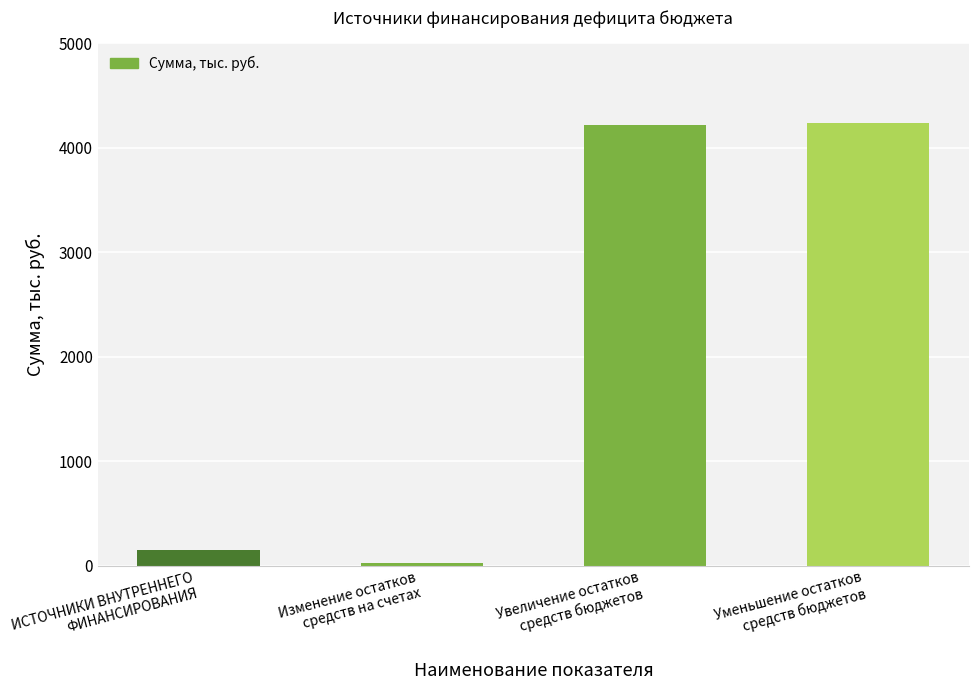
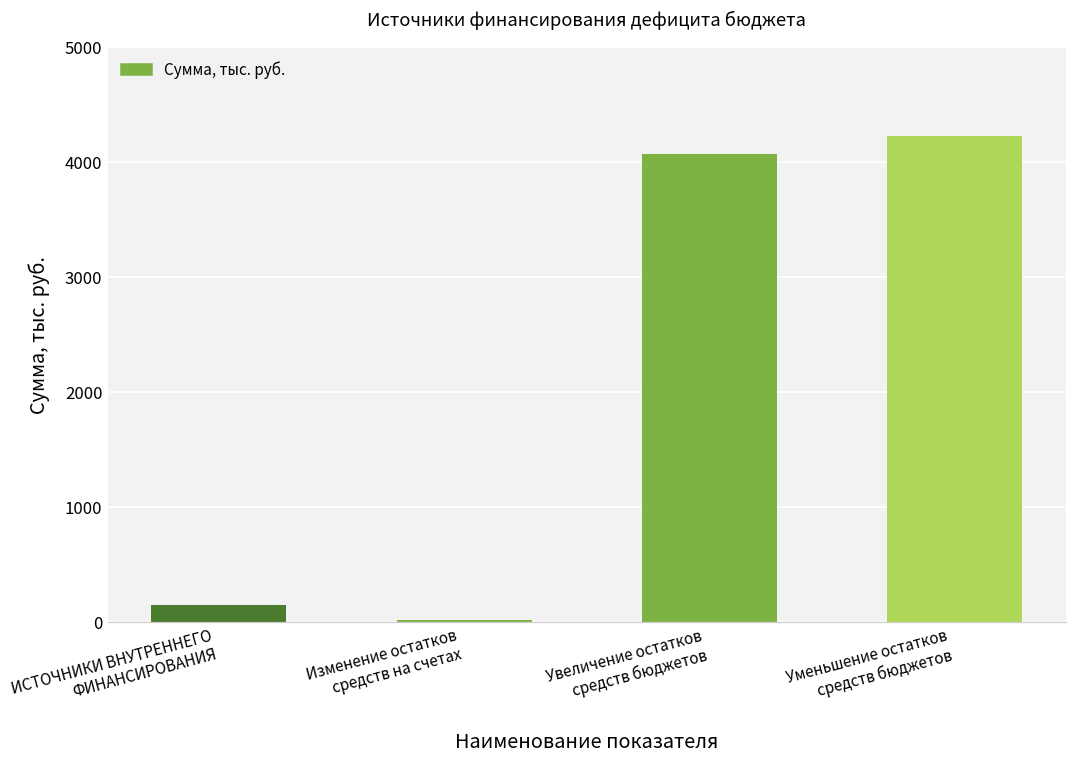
  {
    "ИСТОЧНИКИ ВНУТРЕННЕГО ФИНАНСИРОВАНИЯ": 150,
-   "Увеличение остатков средств бюджетов": 4210,
+   "Увеличение остатков средств бюджетов": 4080,
    "Уменьшение остатков средств бюджетов": 4230
  }
